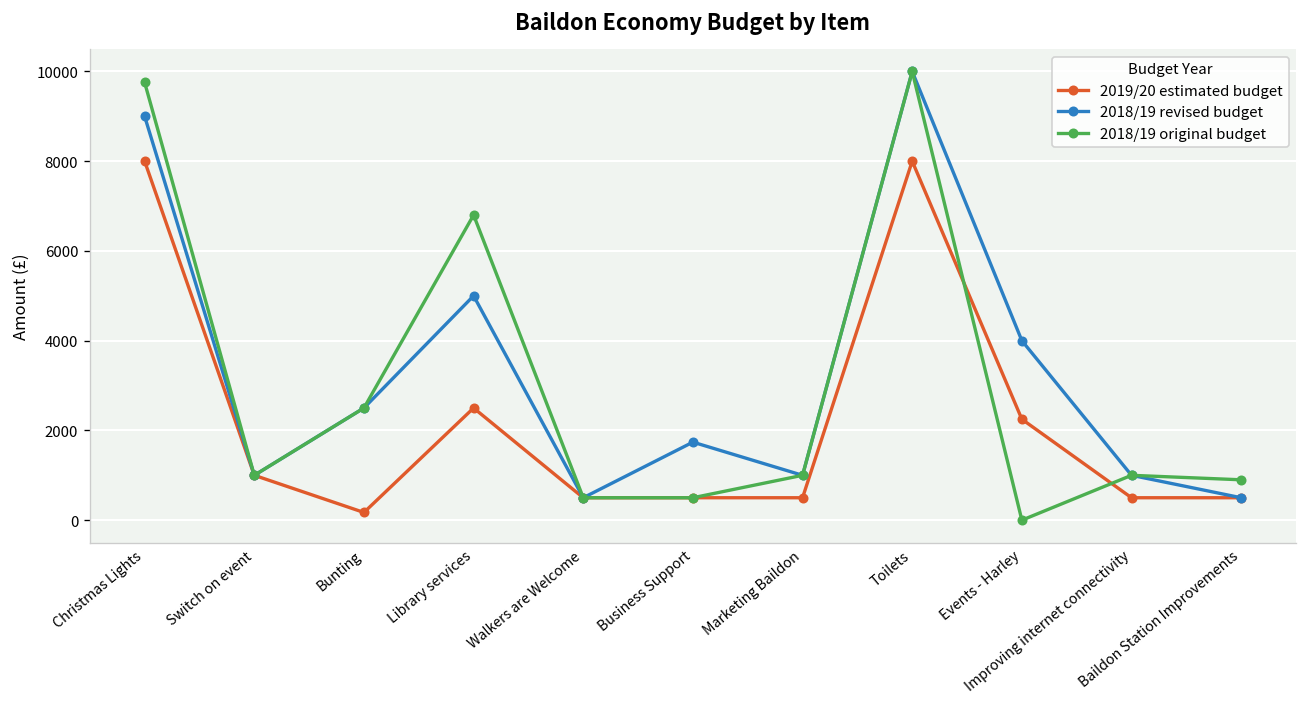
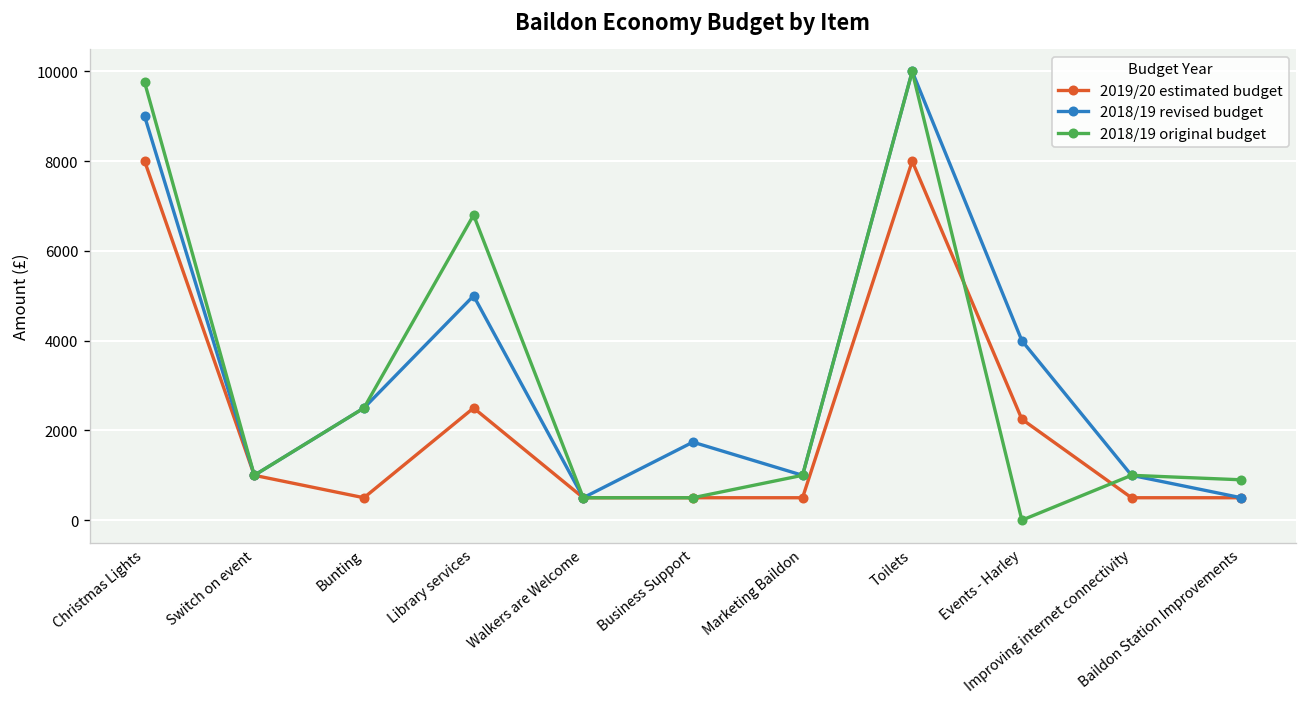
  {
    "2019/20 estimated budget": {
      "Christmas Lights": 8000,
-     "Bunting": 200,
+     "Bunting": 500,
      "Library services": 2500,
      "Marketing Baildon": 500,
      "Toilets": 8000,
      "Events - Harley": 2300,
      "Improving internet connectivity": 500
    },
    "2018/19 revised budget": {
      "Christmas Lights": 9000,
      "Library services": 5000,
      "Business Support": 1700,
      "Events - Harley": 4000
    },
    "2018/19 original budget": {
      "Christmas Lights": 9800,
      "Library services": 6800,
      "Events - Harley": 0,
      "Baildon Station Improvements": 900
    }
  }
